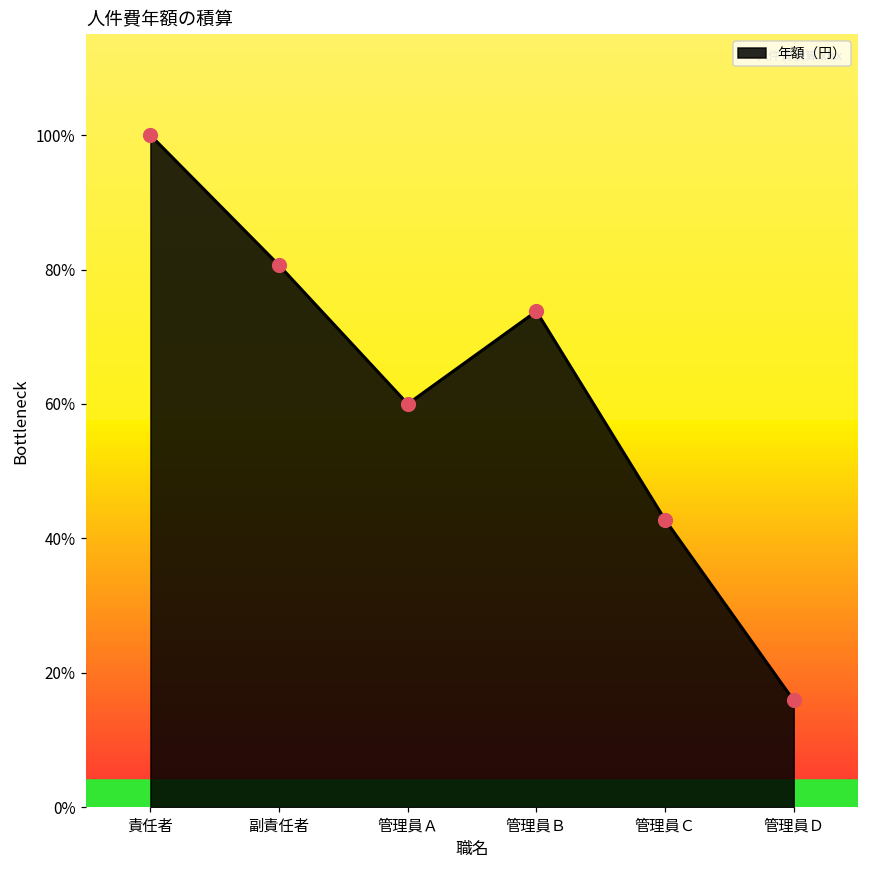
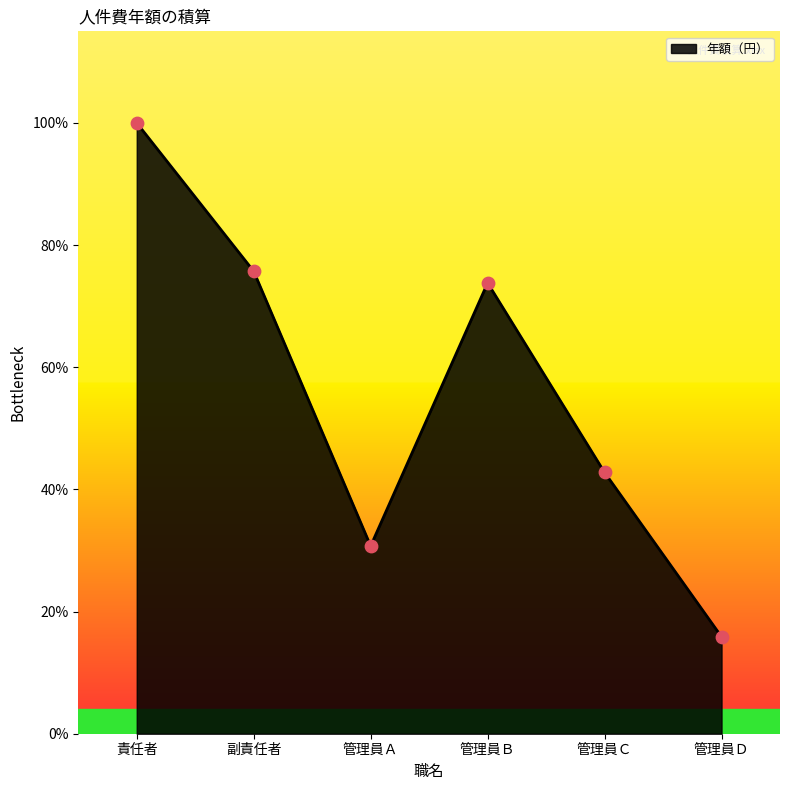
  {
    "責任者": "100%",
-   "副責任者": "81%",
-   "管理員Ａ": "60%",
+   "副責任者": "76%",
+   "管理員Ａ": "31%",
    "管理員Ｂ": "74%",
    "管理員Ｃ": "43%",
    "管理員Ｄ": "16%"
  }
